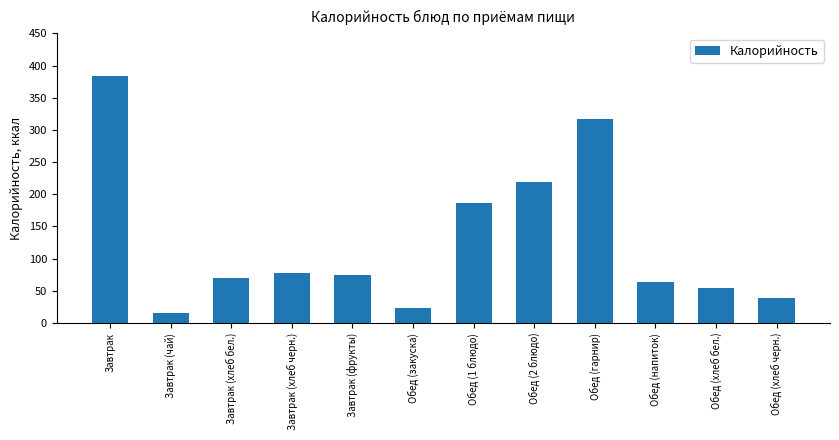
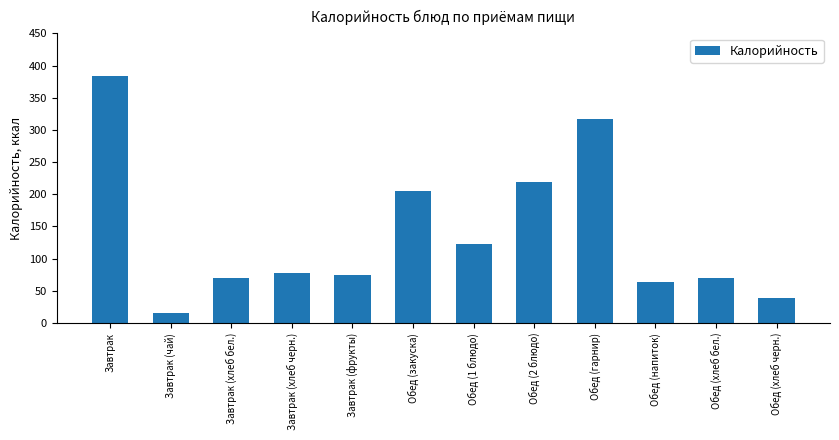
  {
    "Завтрак": 380,
    "Завтрак (чай)": 10,
    "Завтрак (хлеб бел.)": 70,
    "Завтрак (хлеб черн.)": 80,
    "Завтрак (фрукты)": 80,
-   "Обед (закуска)": 20,
-   "Обед (1 блюдо)": 190,
+   "Обед (закуска)": 200,
+   "Обед (1 блюдо)": 120,
    "Обед (2 блюдо)": 220,
    "Обед (гарнир)": 320,
    "Обед (напиток)": 60,
-   "Обед (хлеб бел.)": 50,
+   "Обед (хлеб бел.)": 70,
    "Обед (хлеб черн.)": 40
  }
